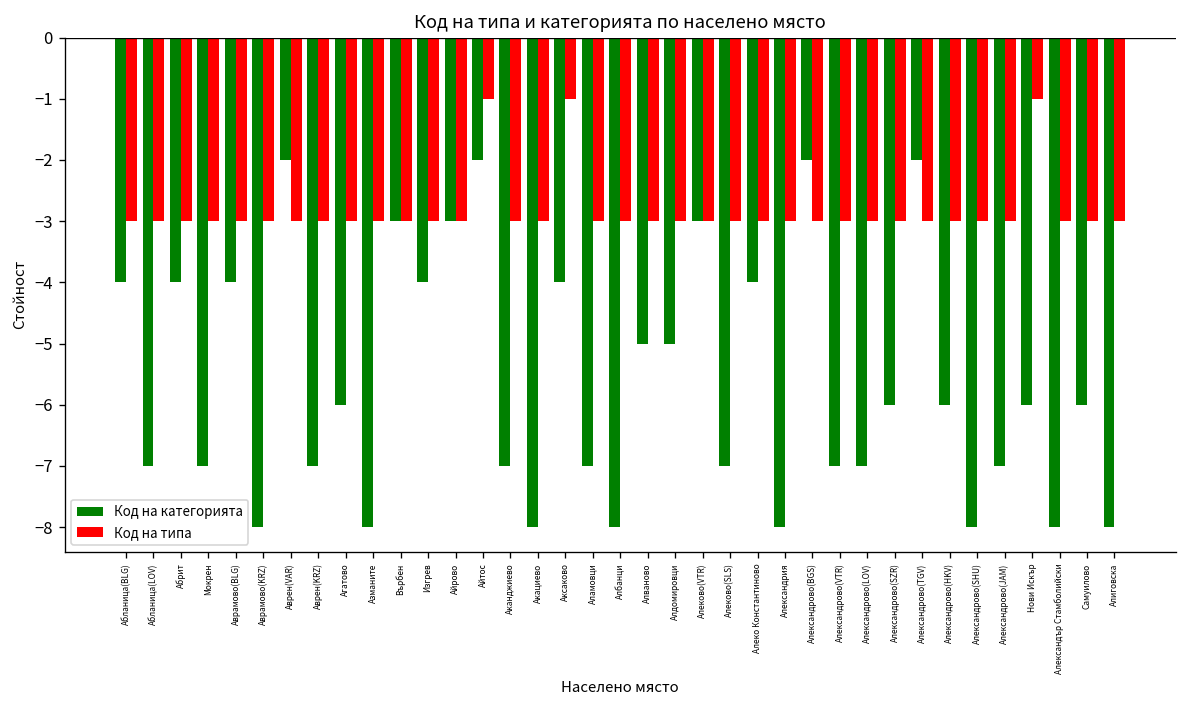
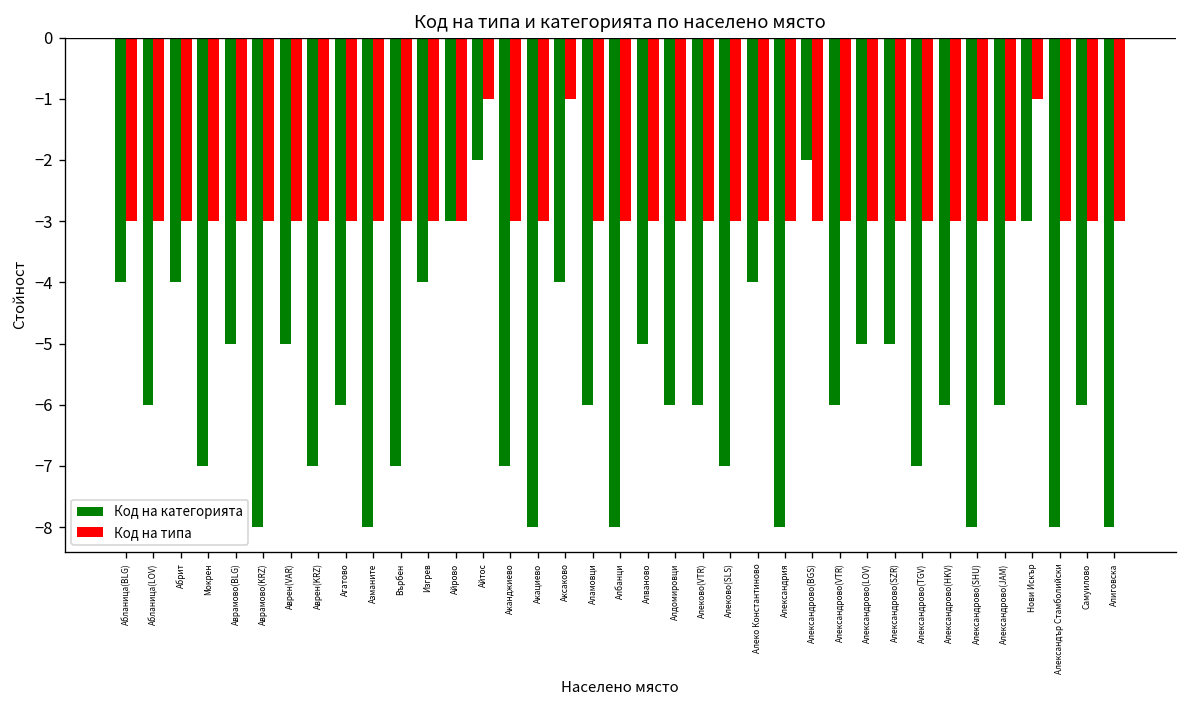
  {
    "Код на категорията": {
      "Абланица(BLG)": -4.0,
-     "Абланица(LOV)": -7.0,
+     "Абланица(LOV)": -6.0,
      "Абрит": -4.0,
      "Мокрен": -7.0,
-     "Аврамово(BLG)": -4.0,
+     "Аврамово(BLG)": -5.0,
      "Аврамово(KRZ)": -8.0,
-     "Аврен(VAR)": -2.0,
+     "Аврен(VAR)": -5.0,
      "Аврен(KRZ)": -7.0,
      "Агатово": -6.0,
      "Азманите": -8.0,
-     "Върбен": -3.0,
+     "Върбен": -7.0,
      "Изгрев": -4.0,
      "Айрово": -3.0,
      "Айтос": -2.0,
      "Аканджиево": -7.0,
      "Акациево": -8.0,
      "Аксаково": -4.0,
-     "Аламовци": -7.0,
+     "Аламовци": -6.0,
      "Албанци": -8.0,
      "Алваново": -5.0,
-     "Алдомировци": -5.0,
-     "Алеково(VTR)": -3.0,
+     "Алдомировци": -6.0,
+     "Алеково(VTR)": -6.0,
      "Алеково(SLS)": -7.0,
      "Алеко Константиново": -4.0,
      "Александрия": -8.0,
      "Александрово(BGS)": -2.0,
-     "Александрово(VTR)": -7.0,
-     "Александрово(LOV)": -7.0,
-     "Александрово(SZR)": -6.0,
-     "Александрово(TGV)": -2.0,
+     "Александрово(VTR)": -6.0,
+     "Александрово(LOV)": -5.0,
+     "Александрово(SZR)": -5.0,
+     "Александрово(TGV)": -7.0,
      "Александрово(HKV)": -6.0,
      "Александрово(SHU)": -8.0,
-     "Александрово(JAM)": -7.0,
-     "Нови Искър": -6.0,
+     "Александрово(JAM)": -6.0,
+     "Нови Искър": -3.0,
      "Александър Стамболийски": -8.0,
      "Самуилово": -6.0,
      "Алиговска": -8.0
    },
    "Код на типа": {
      "Абланица(BLG)": -3.0,
      "Абланица(LOV)": -3.0,
      "Абрит": -3.0,
      "Мокрен": -3.0,
      "Аврамово(BLG)": -3.0,
      "Аврамово(KRZ)": -3.0,
      "Аврен(VAR)": -3.0,
      "Аврен(KRZ)": -3.0,
      "Агатово": -3.0,
      "Азманите": -3.0,
      "Върбен": -3.0,
      "Изгрев": -3.0,
      "Айрово": -3.0,
      "Айтос": -1.0,
      "Аканджиево": -3.0,
      "Акациево": -3.0,
      "Аксаково": -1.0,
      "Аламовци": -3.0,
      "Албанци": -3.0,
      "Алваново": -3.0,
      "Алдомировци": -3.0,
      "Алеково(VTR)": -3.0,
      "Алеково(SLS)": -3.0,
      "Алеко Константиново": -3.0,
      "Александрия": -3.0,
      "Александрово(BGS)": -3.0,
      "Александрово(VTR)": -3.0,
      "Александрово(LOV)": -3.0,
      "Александрово(SZR)": -3.0,
      "Александрово(TGV)": -3.0,
      "Александрово(HKV)": -3.0,
      "Александрово(SHU)": -3.0,
      "Александрово(JAM)": -3.0,
      "Нови Искър": -1.0,
      "Александър Стамболийски": -3.0,
      "Самуилово": -3.0,
      "Алиговска": -3.0
    }
  }
